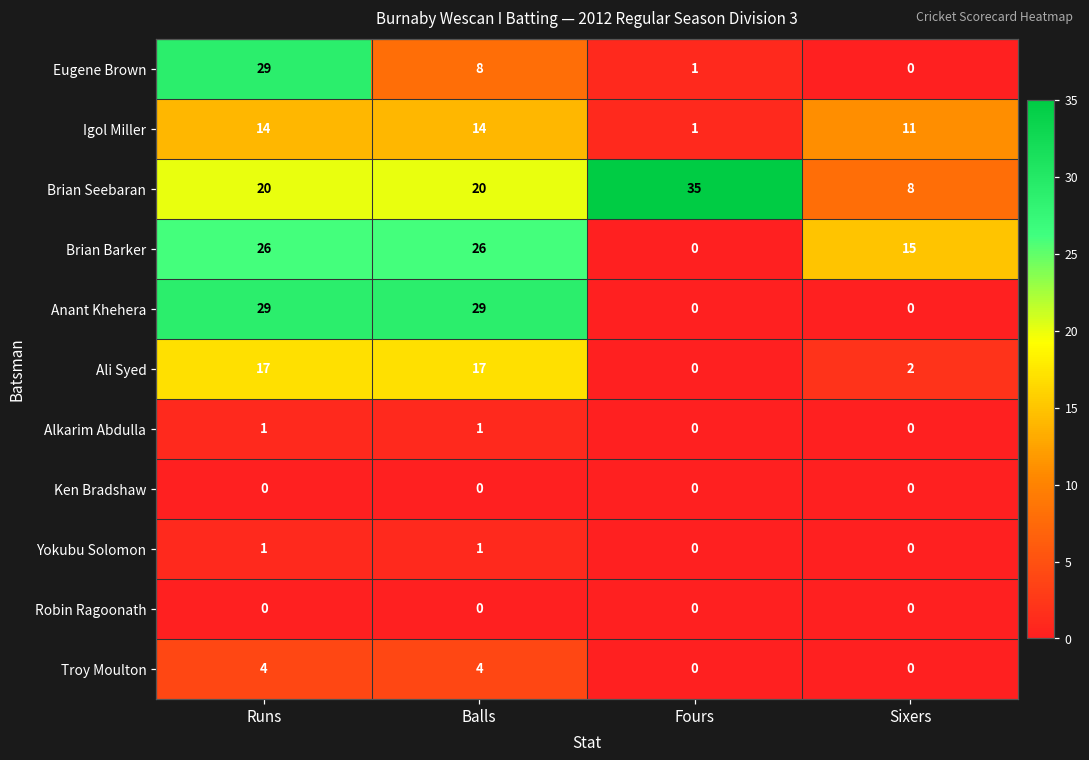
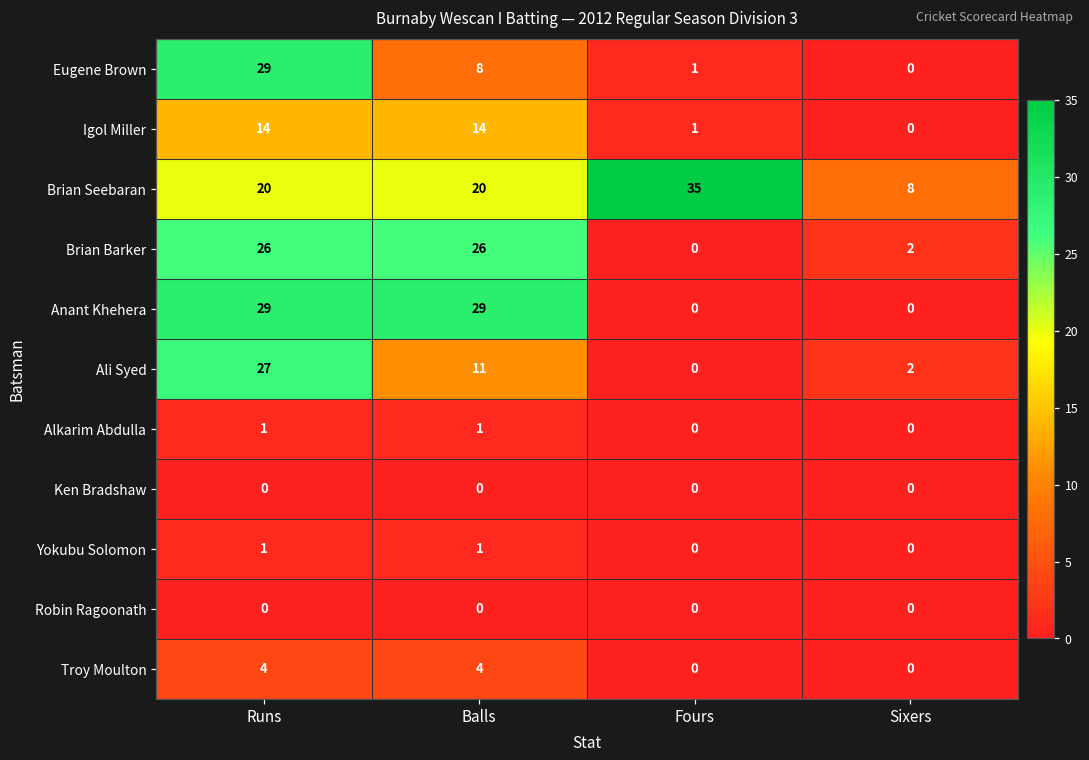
  {
    "Eugene Brown": {
      "Runs": 29,
      "Balls": 8,
      "Fours": 1,
      "Sixers": 0
    },
    "Igol Miller": {
      "Runs": 14,
      "Balls": 14,
      "Fours": 1,
-     "Sixers": 11
+     "Sixers": 0
    },
    "Brian Seebaran": {
      "Runs": 20,
      "Balls": 20,
      "Fours": 35,
      "Sixers": 8
    },
    "Brian Barker": {
      "Runs": 26,
      "Balls": 26,
      "Fours": 0,
-     "Sixers": 15
+     "Sixers": 2
    },
    "Anant Khehera": {
      "Runs": 29,
      "Balls": 29,
      "Fours": 0,
      "Sixers": 0
    },
    "Ali Syed": {
-     "Runs": 17,
-     "Balls": 17,
+     "Runs": 27,
+     "Balls": 11,
      "Fours": 0,
      "Sixers": 2
    },
    "Alkarim Abdulla": {
      "Runs": 1,
      "Balls": 1,
      "Fours": 0,
      "Sixers": 0
    },
    "Ken Bradshaw": {
      "Runs": 0,
      "Balls": 0,
      "Fours": 0,
      "Sixers": 0
    },
    "Yokubu Solomon": {
      "Runs": 1,
      "Balls": 1,
      "Fours": 0,
      "Sixers": 0
    },
    "Robin Ragoonath": {
      "Runs": 0,
      "Balls": 0,
      "Fours": 0,
      "Sixers": 0
    },
    "Troy Moulton": {
      "Runs": 4,
      "Balls": 4,
      "Fours": 0,
      "Sixers": 0
    }
  }
